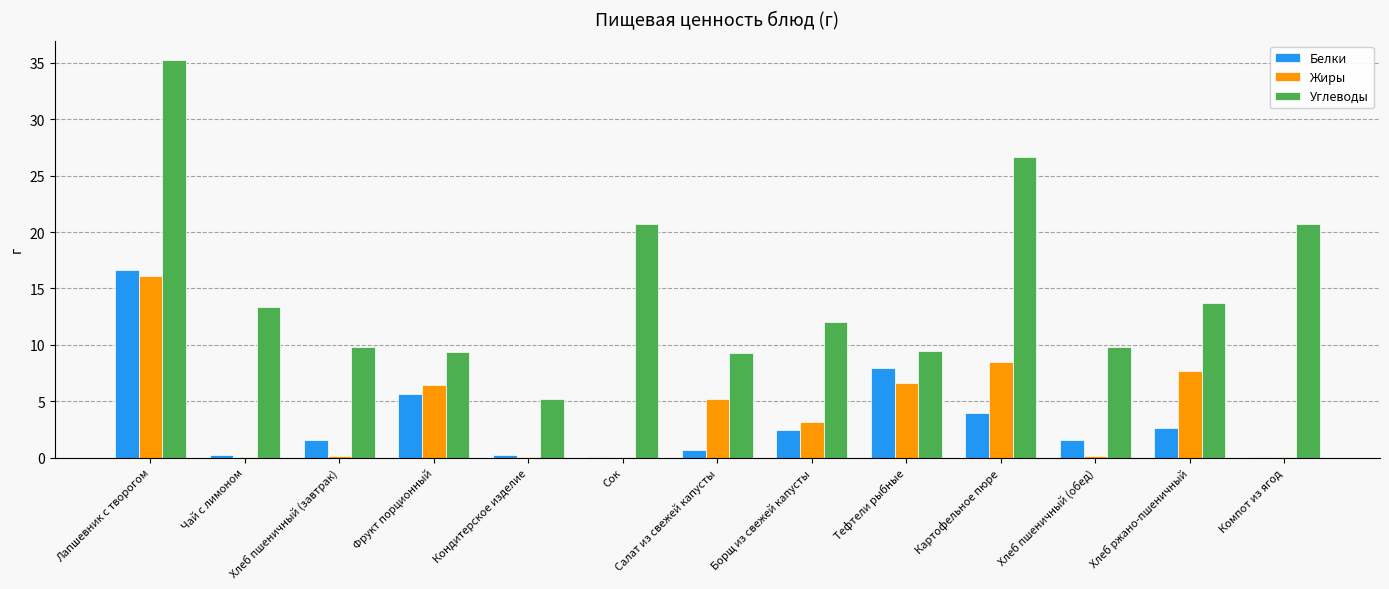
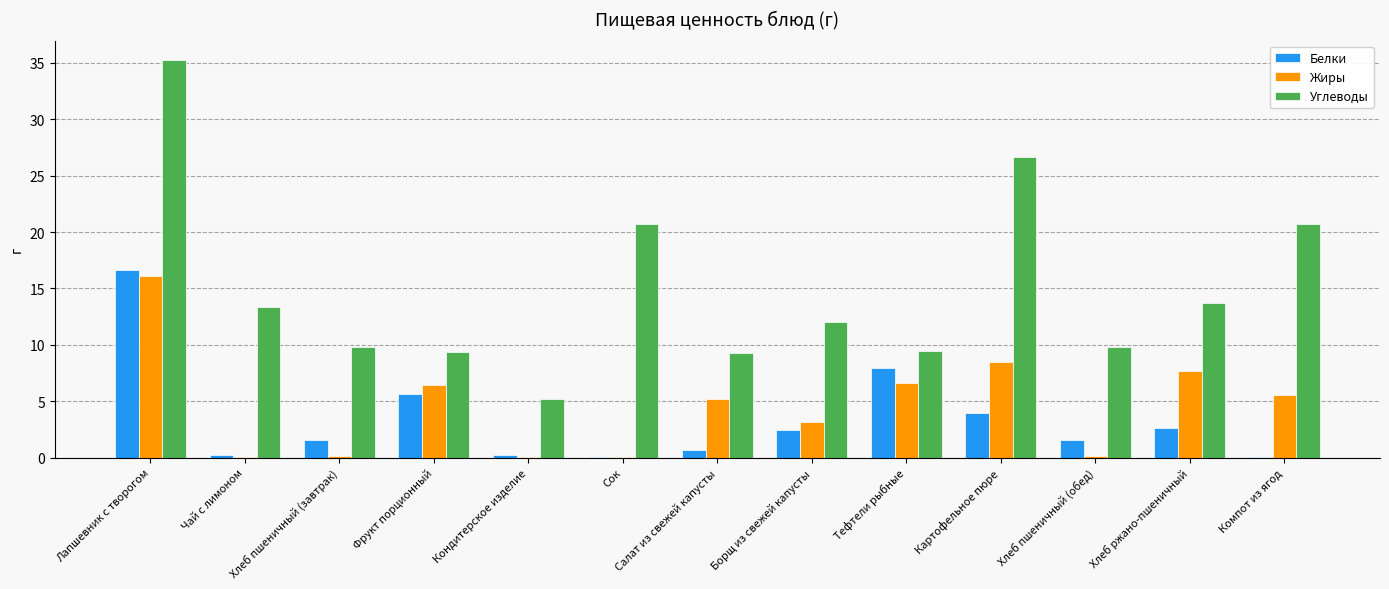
  {
    "Белки": {
      "Лапшевник с творогом": 16.7,
      "Чай с лимоном": 0.3,
      "Хлеб пшеничный (завтрак)": 1.5,
      "Фрукт порционный": 5.6,
      "Кондитерское изделие": 0.3,
      "Салат из свежей капусты": 0.7,
      "Борщ из свежей капусты": 2.4,
      "Тефтели рыбные": 7.9,
      "Картофельное пюре": 4.0,
      "Хлеб пшеничный (обед)": 1.5,
      "Хлеб ржано-пшеничный": 2.6
    },
    "Жиры": {
      "Лапшевник с творогом": 16.1,
      "Фрукт порционный": 6.4,
      "Салат из свежей капусты": 5.2,
      "Борщ из свежей капусты": 3.1,
      "Тефтели рыбные": 6.6,
      "Картофельное пюре": 8.5,
      "Хлеб ржано-пшеничный": 7.7,
-     "Компот из ягод": 0.0
+     "Компот из ягод": 5.6
    },
    "Углеводы": {
      "Лапшевник с творогом": 35.2,
      "Чай с лимоном": 13.4,
      "Хлеб пшеничный (завтрак)": 9.8,
      "Фрукт порционный": 9.4,
      "Кондитерское изделие": 5.2,
      "Сок": 20.7,
      "Салат из свежей капусты": 9.3,
      "Борщ из свежей капусты": 12.0,
      "Тефтели рыбные": 9.4,
      "Картофельное пюре": 26.7,
      "Хлеб пшеничный (обед)": 9.8,
      "Хлеб ржано-пшеничный": 13.7,
      "Компот из ягод": 20.7
    }
  }
